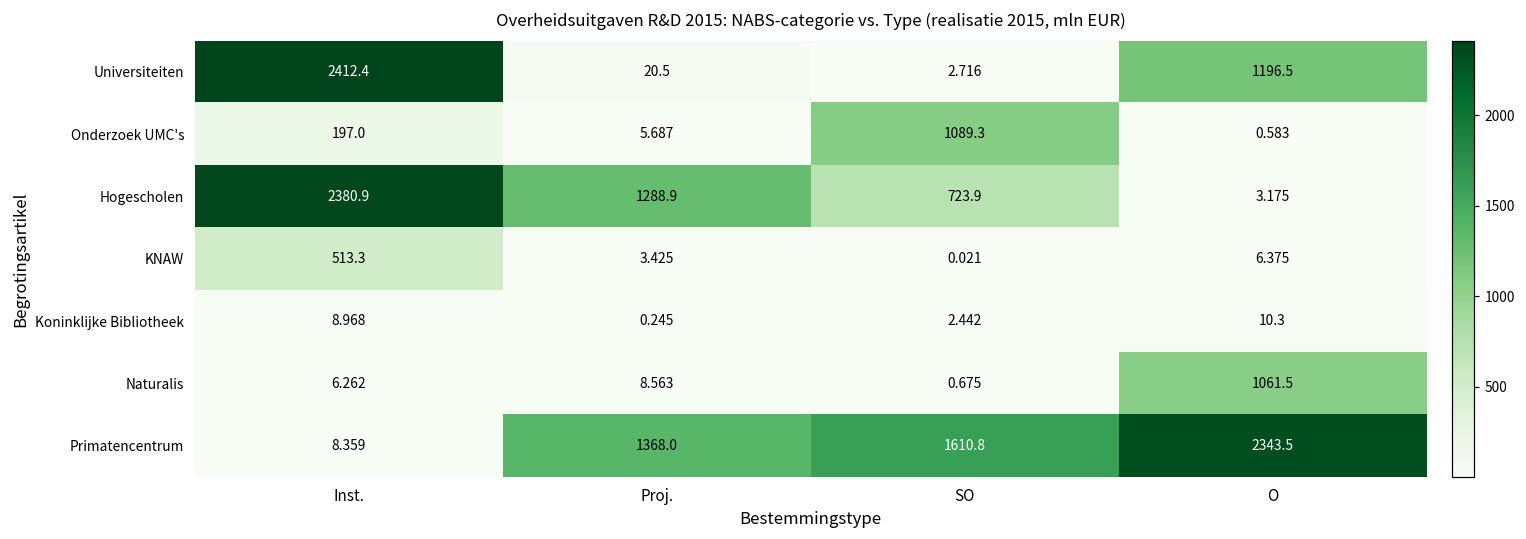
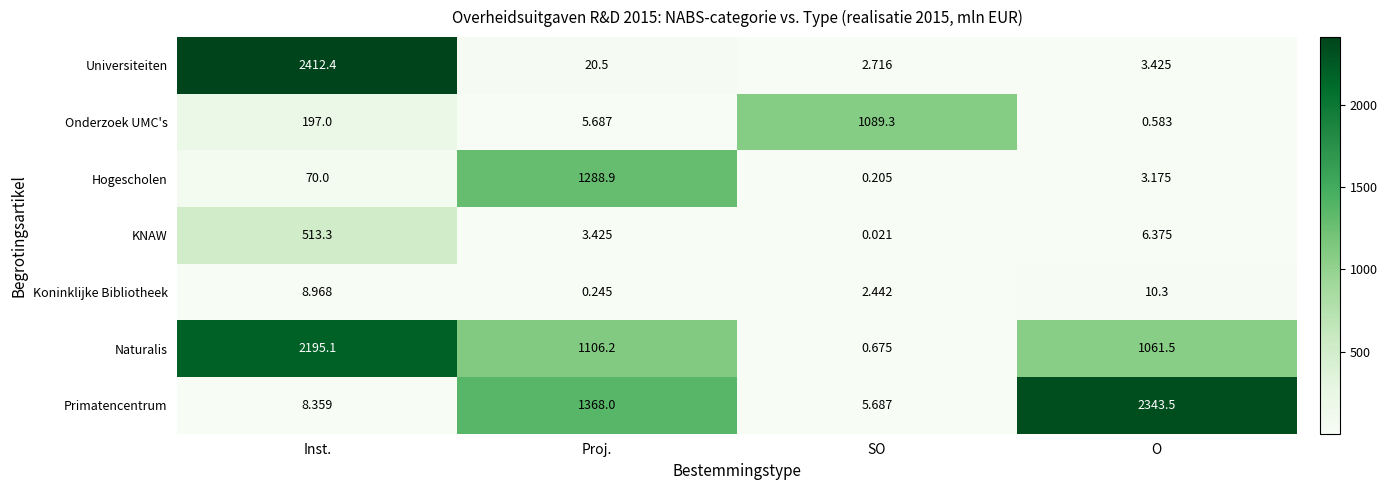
  {
    "Universiteiten": {
      "Inst.": 2412.4,
      "Proj.": 20.5,
      "SO": 2.716,
-     "O": 1196.5
+     "O": 3.425
    },
    "Onderzoek UMC's": {
      "Inst.": 197.0,
      "Proj.": 5.687,
      "SO": 1089.3,
      "O": 0.583
    },
    "Hogescholen": {
-     "Inst.": 2380.9,
+     "Inst.": 70.0,
      "Proj.": 1288.9,
-     "SO": 723.9,
+     "SO": 0.205,
      "O": 3.175
    },
    "KNAW": {
      "Inst.": 513.3,
      "Proj.": 3.425,
      "SO": 0.021,
      "O": 6.375
    },
    "Koninklijke Bibliotheek": {
      "Inst.": 8.968,
      "Proj.": 0.245,
      "SO": 2.442,
      "O": 10.3
    },
    "Naturalis": {
-     "Inst.": 6.262,
-     "Proj.": 8.563,
+     "Inst.": 2195.1,
+     "Proj.": 1106.2,
      "SO": 0.675,
      "O": 1061.5
    },
    "Primatencentrum": {
      "Inst.": 8.359,
      "Proj.": 1368.0,
-     "SO": 1610.8,
+     "SO": 5.687,
      "O": 2343.5
    }
  }
